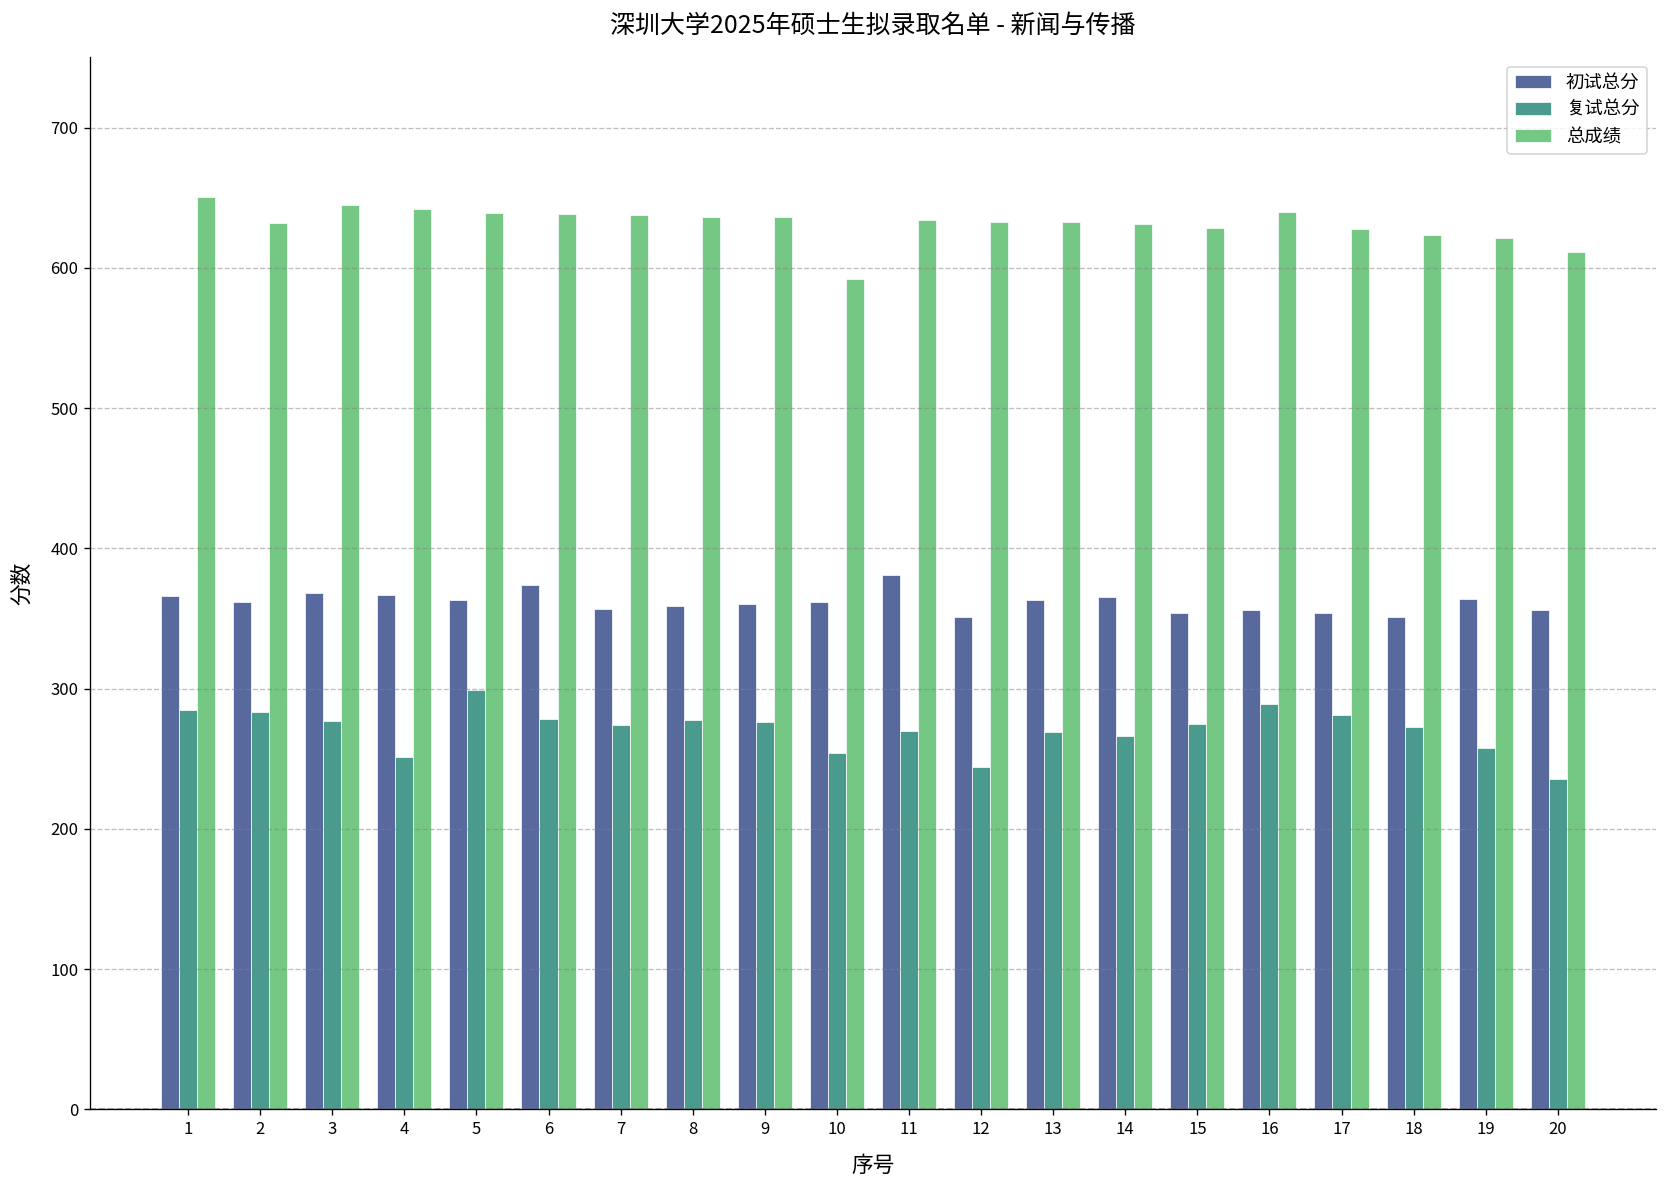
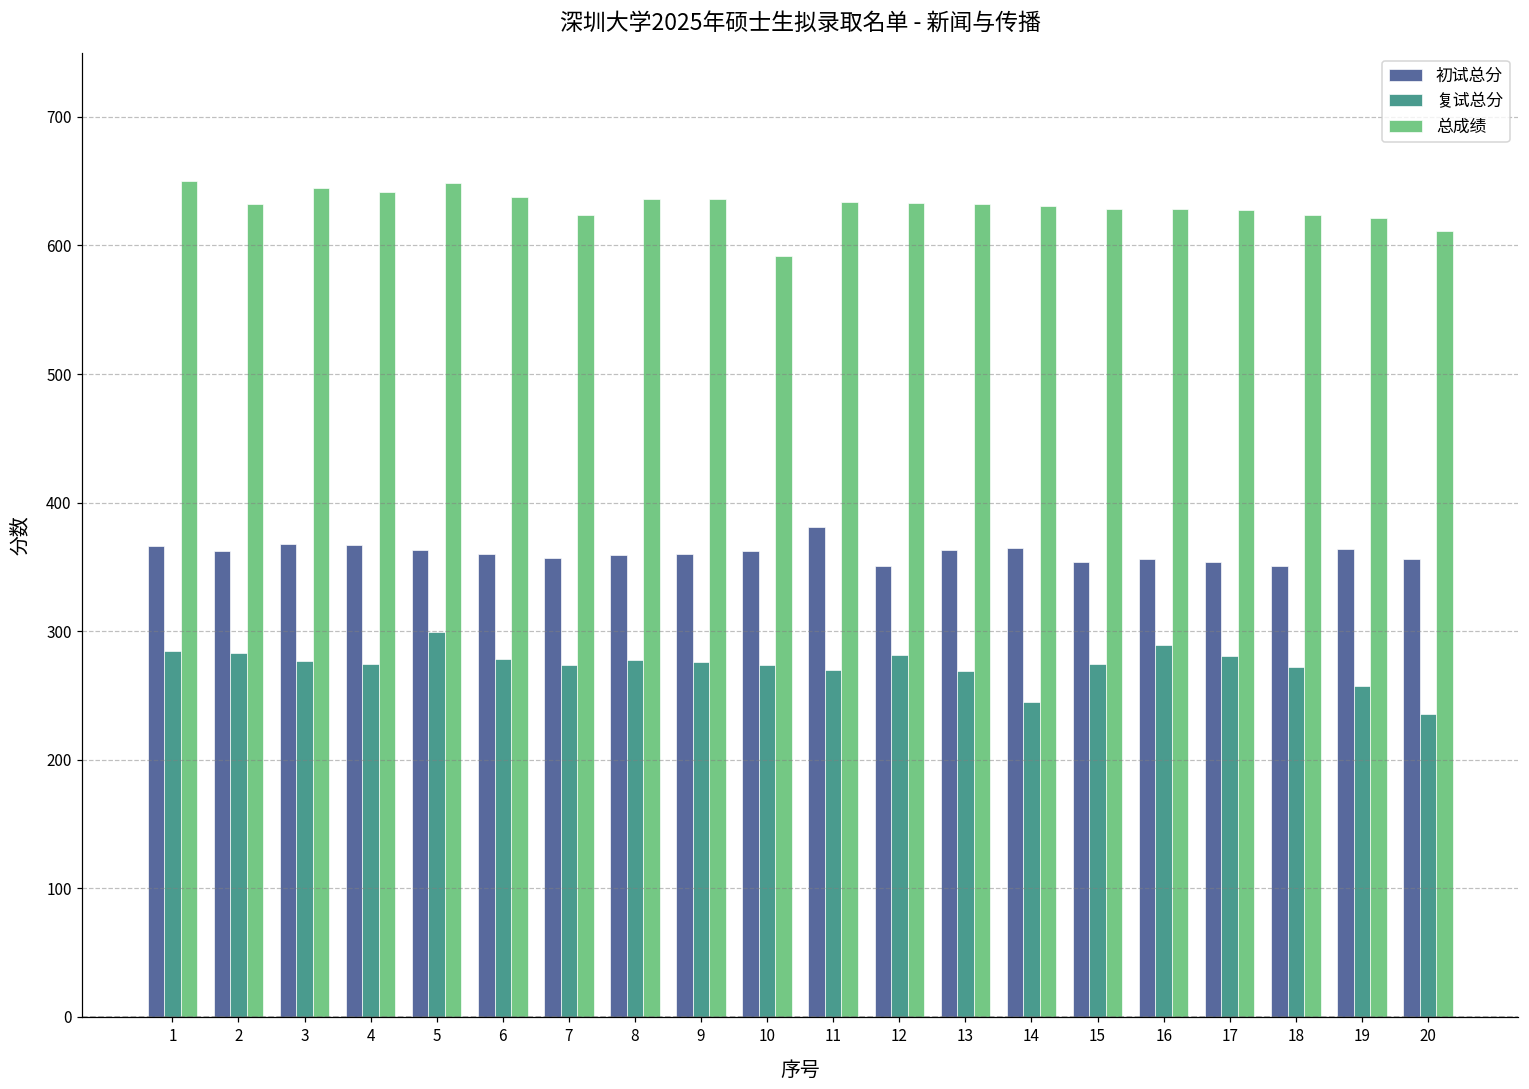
  {
    "初试总分": {
      "1": 366,
      "2": 362,
      "3": 368,
      "4": 367,
      "5": 363,
-     "6": 374,
+     "6": 360,
      "7": 357,
      "8": 359,
      "9": 360,
      "10": 362,
      "11": 381,
      "12": 351,
      "13": 363,
      "14": 365,
      "15": 354,
      "16": 356,
      "17": 354,
      "18": 351,
      "19": 364,
      "20": 356
    },
    "复试总分": {
      "1": 284,
      "2": 283,
      "3": 277,
-     "4": 251,
+     "4": 275,
      "5": 299,
      "6": 278,
      "7": 274,
      "8": 277,
      "9": 276,
-     "10": 254,
+     "10": 274,
      "11": 270,
-     "12": 244,
+     "12": 282,
      "13": 269,
-     "14": 266,
+     "14": 245,
      "15": 275,
      "16": 289,
      "17": 281,
      "18": 272,
      "19": 257,
      "20": 236
    },
    "总成绩": {
      "1": 650,
      "2": 632,
      "3": 645,
      "4": 642,
-     "5": 639,
+     "5": 648,
      "6": 638,
-     "7": 638,
+     "7": 623,
      "8": 636,
      "9": 636,
      "10": 592,
      "11": 634,
      "12": 633,
      "13": 632,
      "14": 631,
      "15": 629,
-     "16": 640,
+     "16": 629,
      "17": 628,
      "18": 623,
      "19": 621,
      "20": 611
    }
  }
